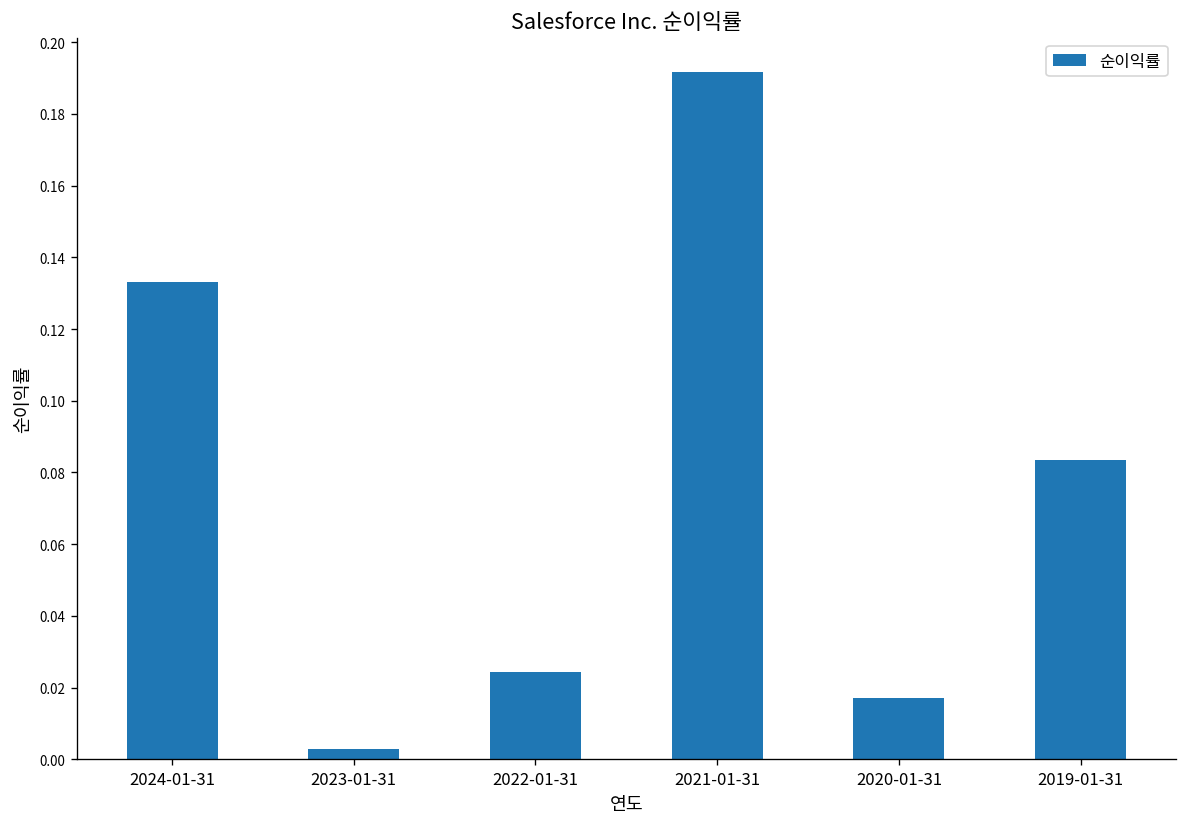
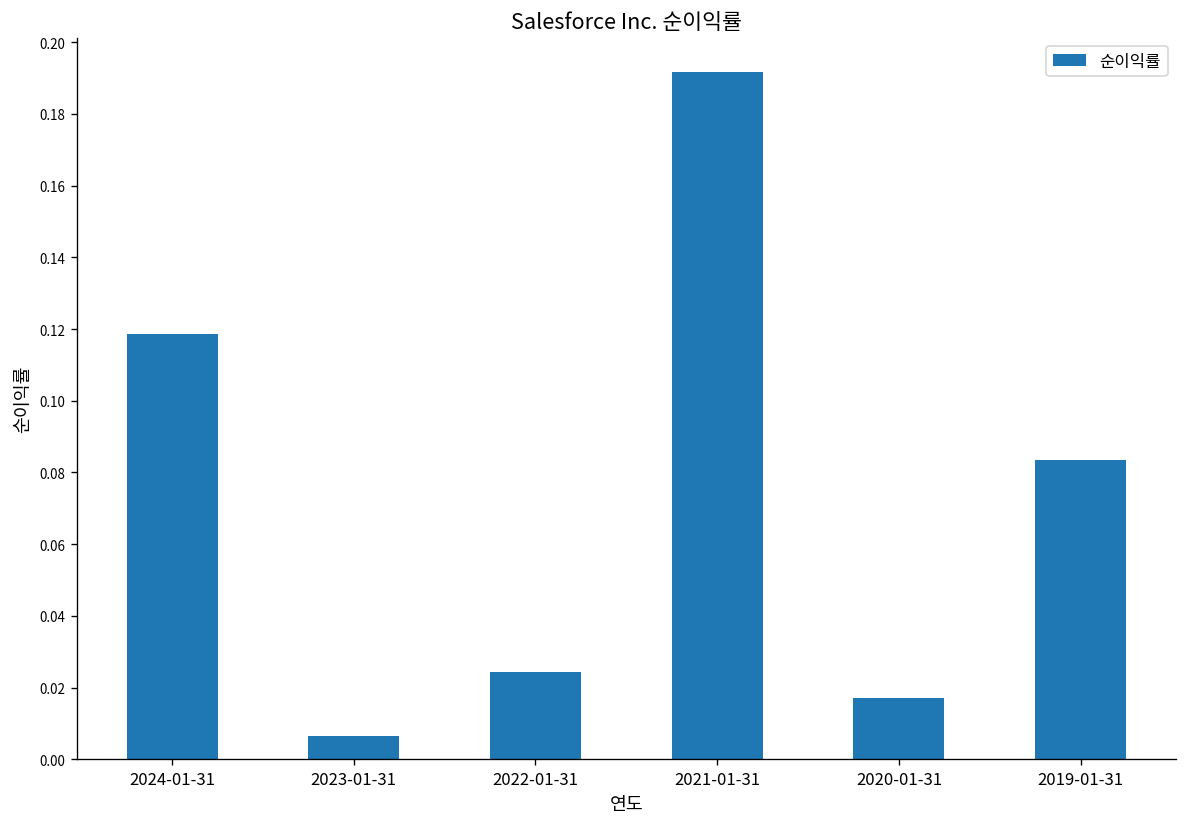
  {
-   "2024-01-31": 0.133,
-   "2023-01-31": 0.003,
+   "2024-01-31": 0.119,
+   "2023-01-31": 0.007,
    "2022-01-31": 0.025,
    "2021-01-31": 0.192,
    "2020-01-31": 0.017,
    "2019-01-31": 0.084
  }
